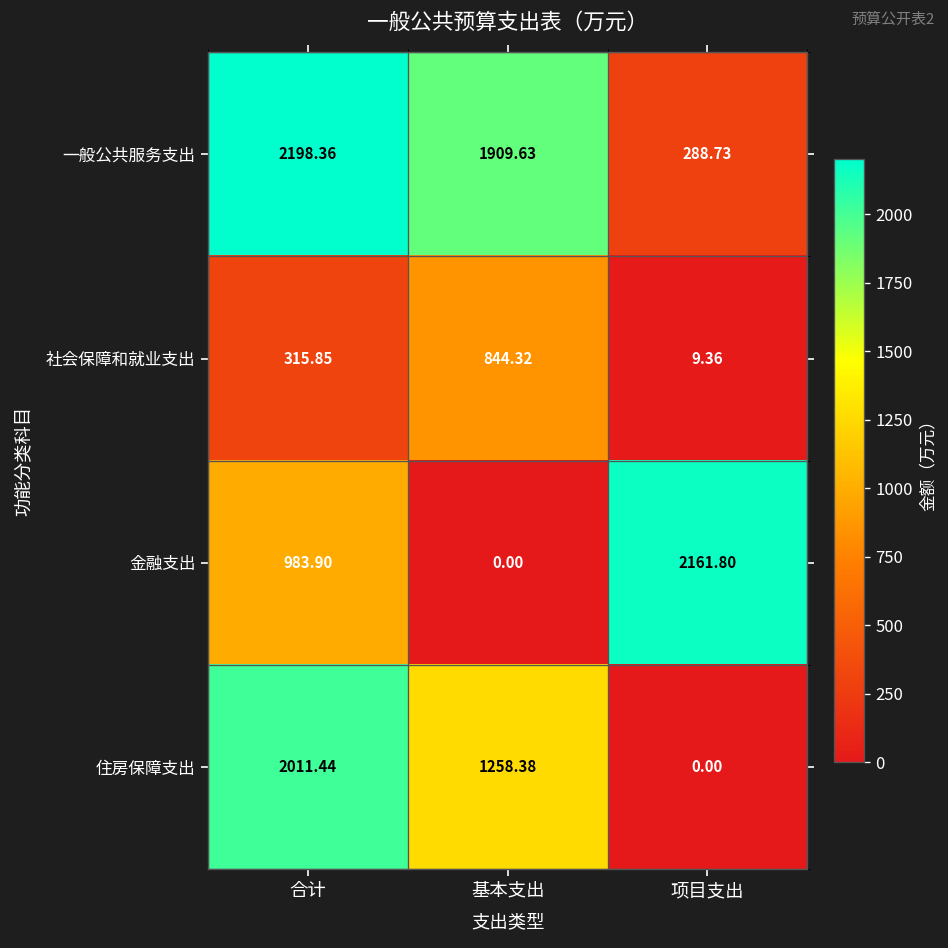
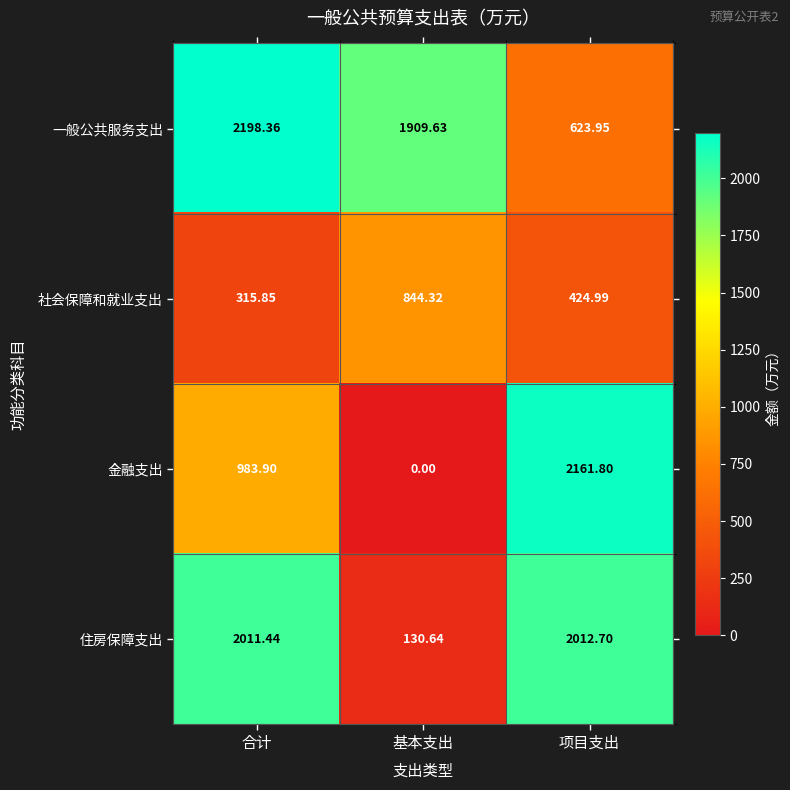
  {
    "一般公共服务支出": {
      "合计": 2198.36,
      "基本支出": 1909.63,
-     "项目支出": 288.73
+     "项目支出": 623.95
    },
    "社会保障和就业支出": {
      "合计": 315.85,
      "基本支出": 844.32,
-     "项目支出": 9.36
+     "项目支出": 424.99
    },
    "金融支出": {
      "合计": 983.90,
      "基本支出": 0.00,
      "项目支出": 2161.80
    },
    "住房保障支出": {
      "合计": 2011.44,
-     "基本支出": 1258.38,
-     "项目支出": 0.00
+     "基本支出": 130.64,
+     "项目支出": 2012.70
    }
  }
